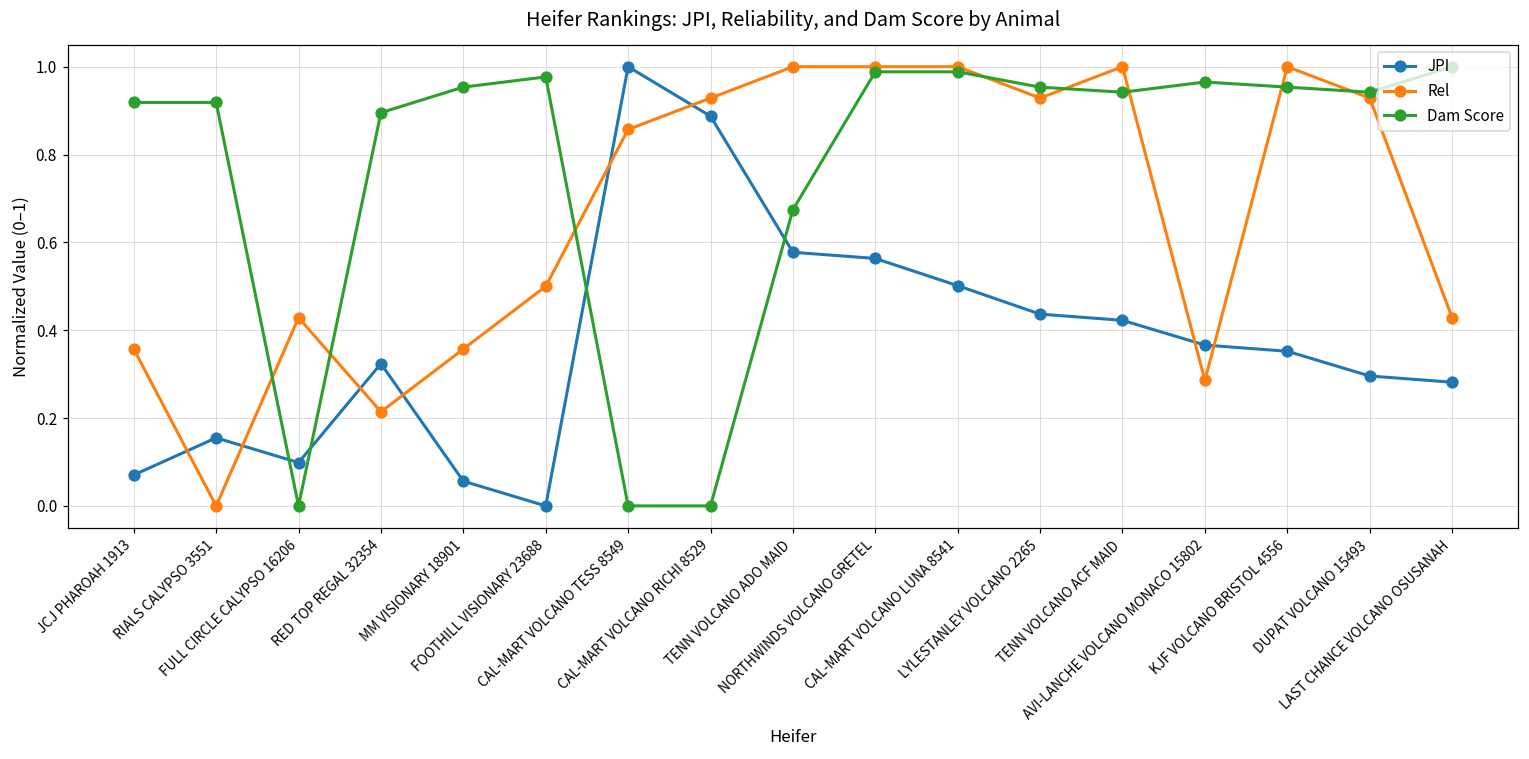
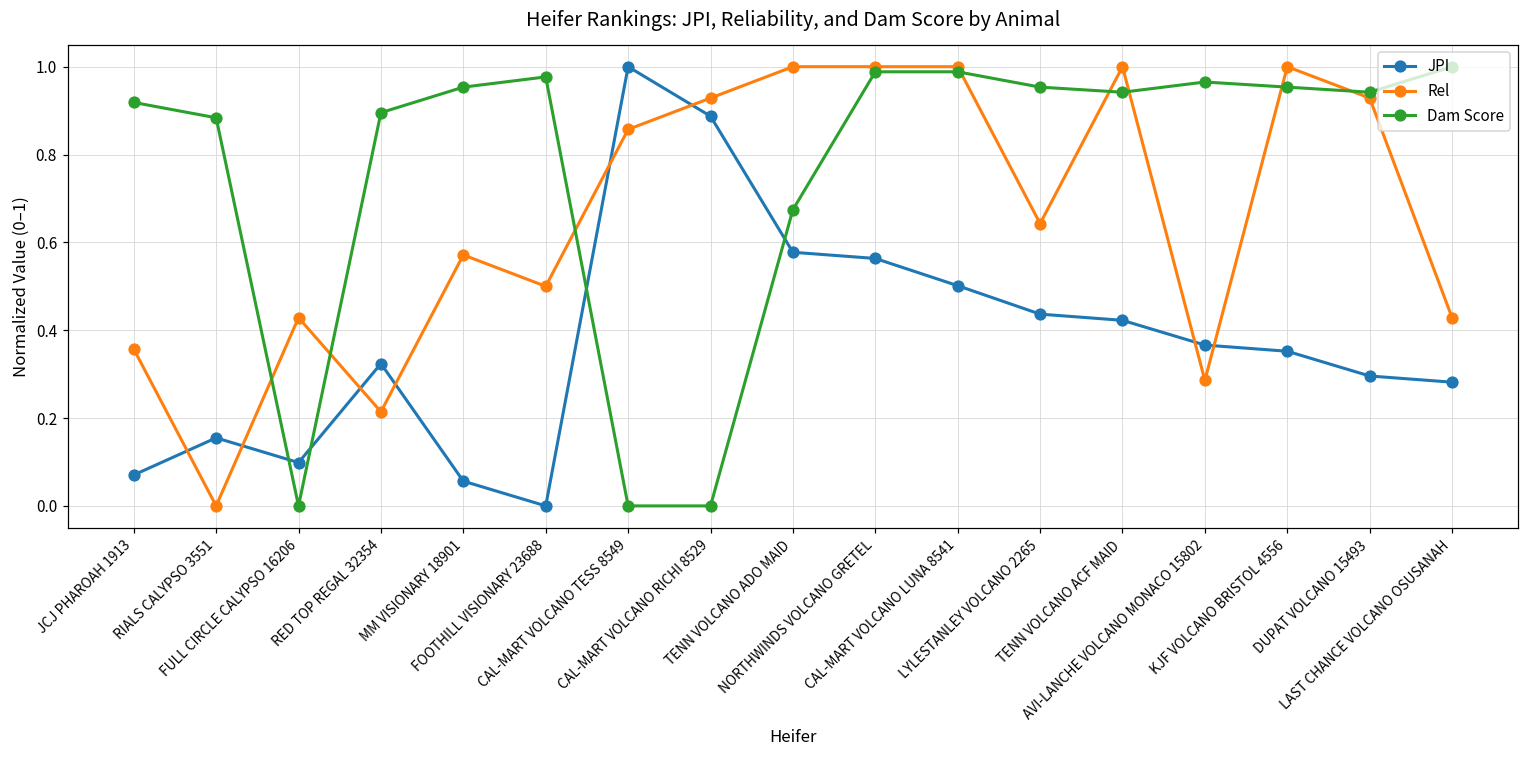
  {
    "JPI": {
      "JCJ PHAROAH 1913": 0.07,
      "RIALS CALYPSO 3551": 0.15,
      "FULL CIRCLE CALYPSO 16206": 0.10,
      "RED TOP REGAL 32354": 0.32,
      "MM VISIONARY 18901": 0.06,
      "FOOTHILL VISIONARY 23688": 0.00,
      "CAL-MART VOLCANO TESS 8549": 1.00,
      "CAL-MART VOLCANO RICHI 8529": 0.89,
      "TENN VOLCANO ADO MAID": 0.58,
      "NORTHWINDS VOLCANO GRETEL": 0.56,
      "CAL-MART VOLCANO LUNA 8541": 0.50,
      "LYLESTANLEY VOLCANO 2265": 0.44,
      "TENN VOLCANO ACF MAID": 0.42,
      "AVI-LANCHE VOLCANO MONACO 15802": 0.37,
      "KJF VOLCANO BRISTOL 4556": 0.35,
      "DUPAT VOLCANO 15493": 0.30,
      "LAST CHANCE VOLCANO OSUSANAH": 0.28
    },
    "Rel": {
      "JCJ PHAROAH 1913": 0.36,
      "RIALS CALYPSO 3551": 0.00,
      "FULL CIRCLE CALYPSO 16206": 0.43,
      "RED TOP REGAL 32354": 0.21,
-     "MM VISIONARY 18901": 0.36,
+     "MM VISIONARY 18901": 0.57,
      "FOOTHILL VISIONARY 23688": 0.50,
      "CAL-MART VOLCANO TESS 8549": 0.86,
      "CAL-MART VOLCANO RICHI 8529": 0.93,
      "TENN VOLCANO ADO MAID": 1.00,
      "NORTHWINDS VOLCANO GRETEL": 1.00,
      "CAL-MART VOLCANO LUNA 8541": 1.00,
-     "LYLESTANLEY VOLCANO 2265": 0.93,
+     "LYLESTANLEY VOLCANO 2265": 0.64,
      "TENN VOLCANO ACF MAID": 1.00,
      "AVI-LANCHE VOLCANO MONACO 15802": 0.29,
      "KJF VOLCANO BRISTOL 4556": 1.00,
      "DUPAT VOLCANO 15493": 0.93,
      "LAST CHANCE VOLCANO OSUSANAH": 0.43
    },
    "Dam Score": {
      "JCJ PHAROAH 1913": 0.92,
-     "RIALS CALYPSO 3551": 0.92,
+     "RIALS CALYPSO 3551": 0.88,
      "FULL CIRCLE CALYPSO 16206": 0.00,
      "RED TOP REGAL 32354": 0.90,
      "MM VISIONARY 18901": 0.95,
      "FOOTHILL VISIONARY 23688": 0.98,
      "CAL-MART VOLCANO TESS 8549": 0.00,
      "CAL-MART VOLCANO RICHI 8529": 0.00,
      "TENN VOLCANO ADO MAID": 0.67,
      "NORTHWINDS VOLCANO GRETEL": 0.99,
      "CAL-MART VOLCANO LUNA 8541": 0.99,
      "LYLESTANLEY VOLCANO 2265": 0.95,
      "TENN VOLCANO ACF MAID": 0.94,
      "AVI-LANCHE VOLCANO MONACO 15802": 0.97,
      "KJF VOLCANO BRISTOL 4556": 0.95,
      "DUPAT VOLCANO 15493": 0.94
    }
  }
